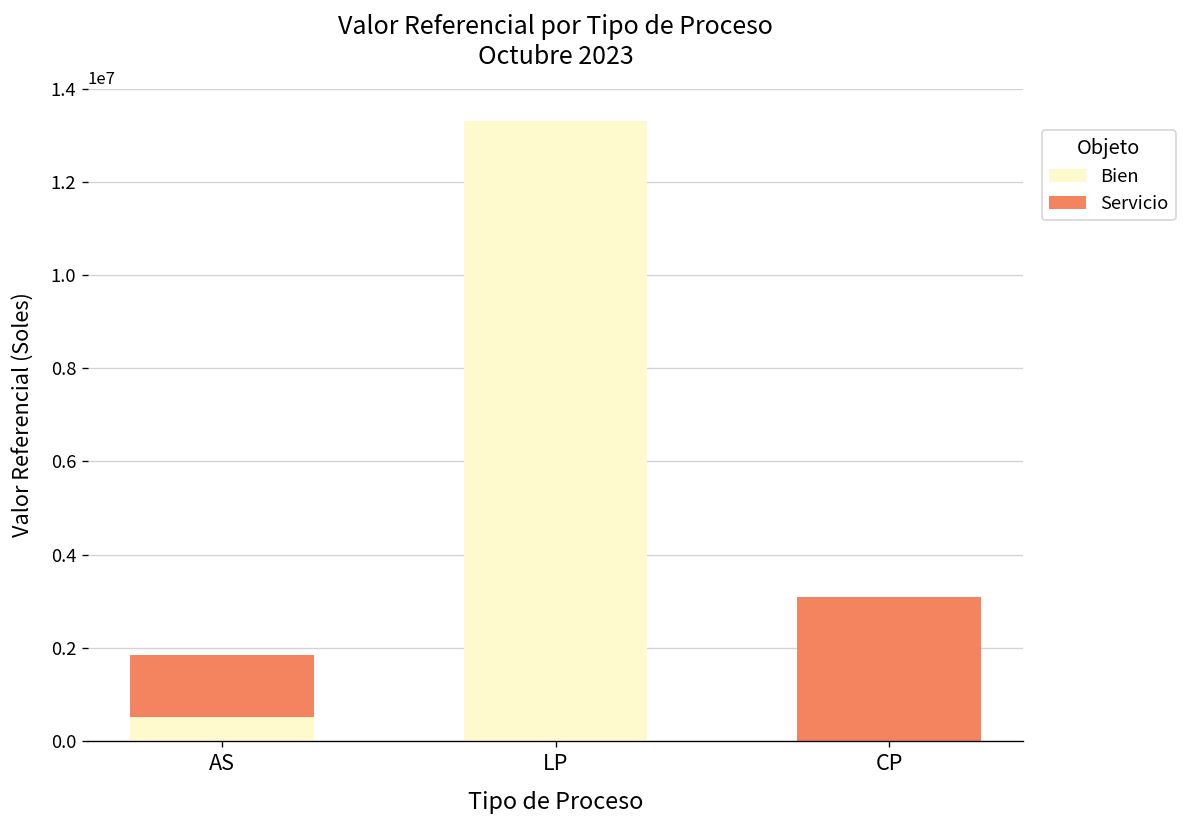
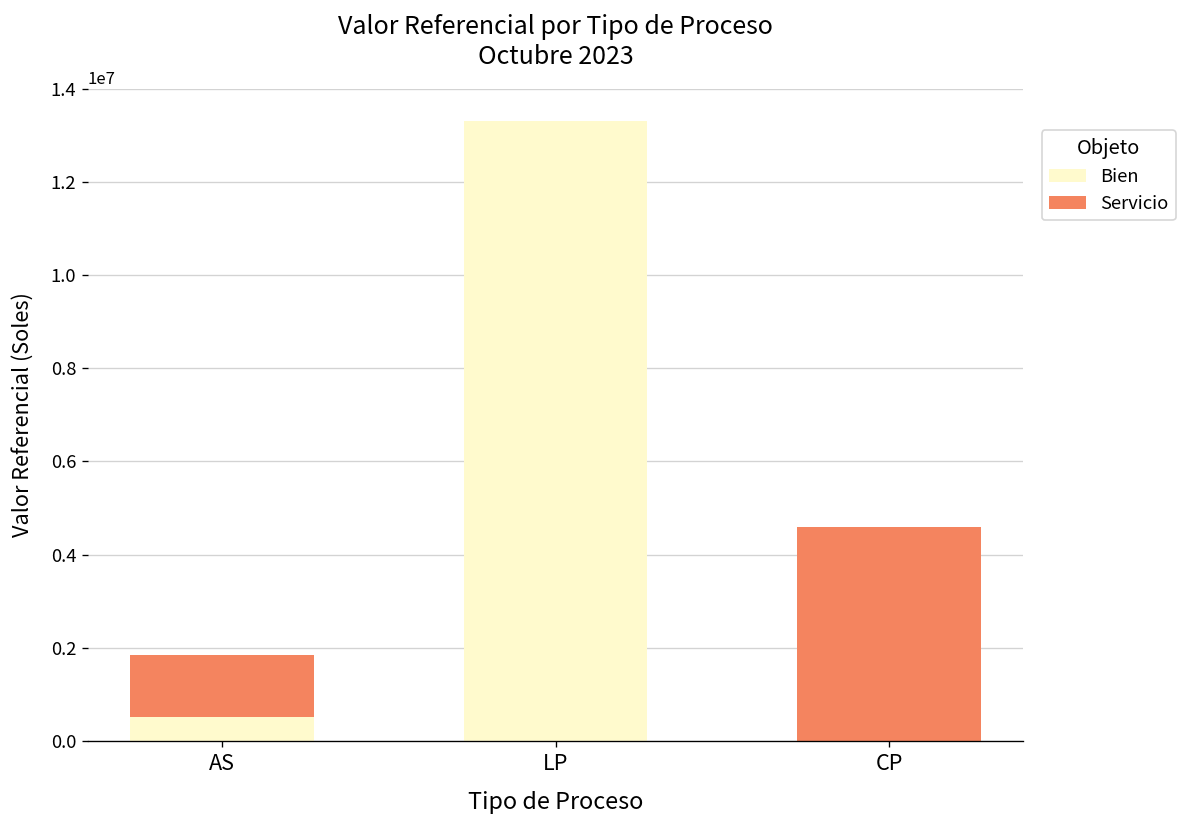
  {
    "Bien": {
      "AS": 500000,
      "LP": 13300000,
      "CP": 0
    },
    "Servicio": {
      "AS": 1300000,
      "LP": 0,
-     "CP": 3100000
+     "CP": 4600000
    }
  }
